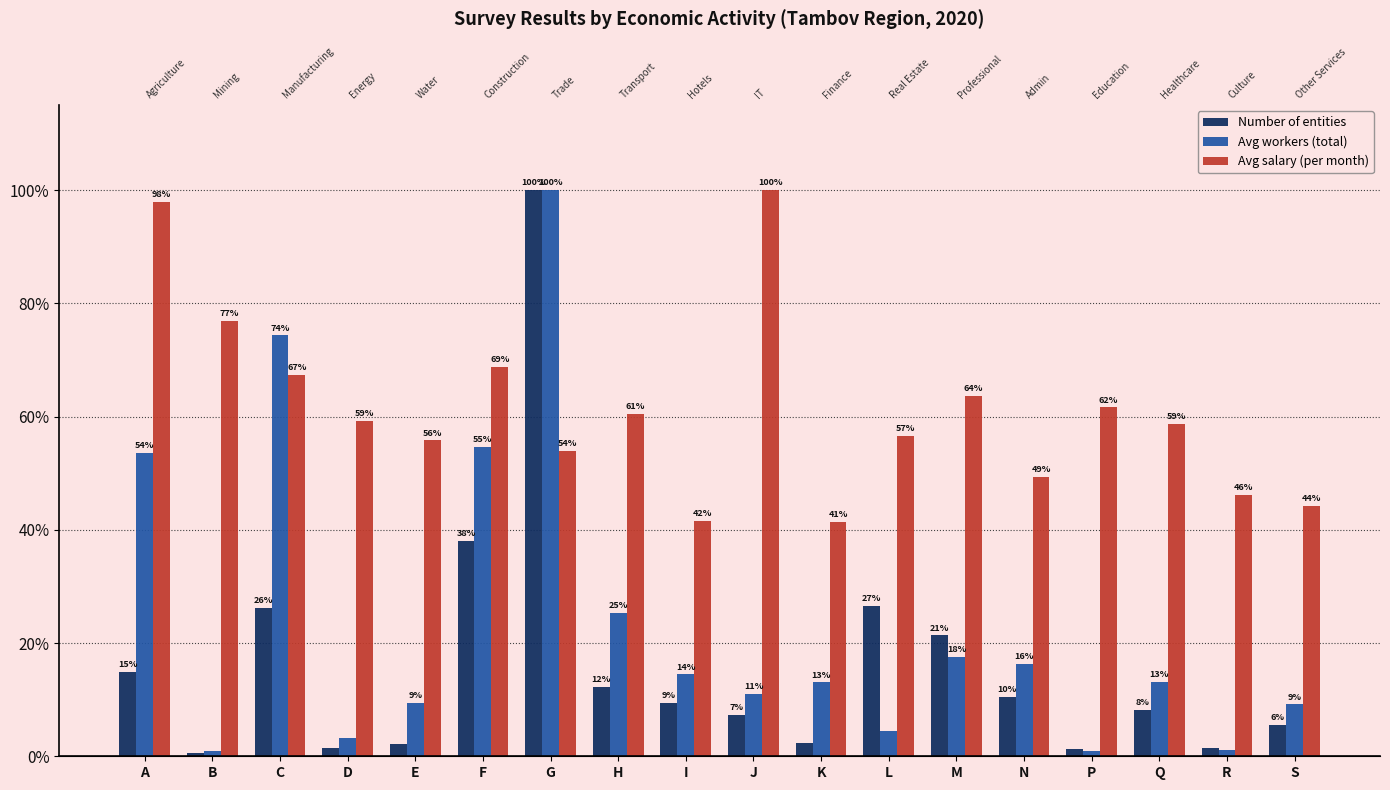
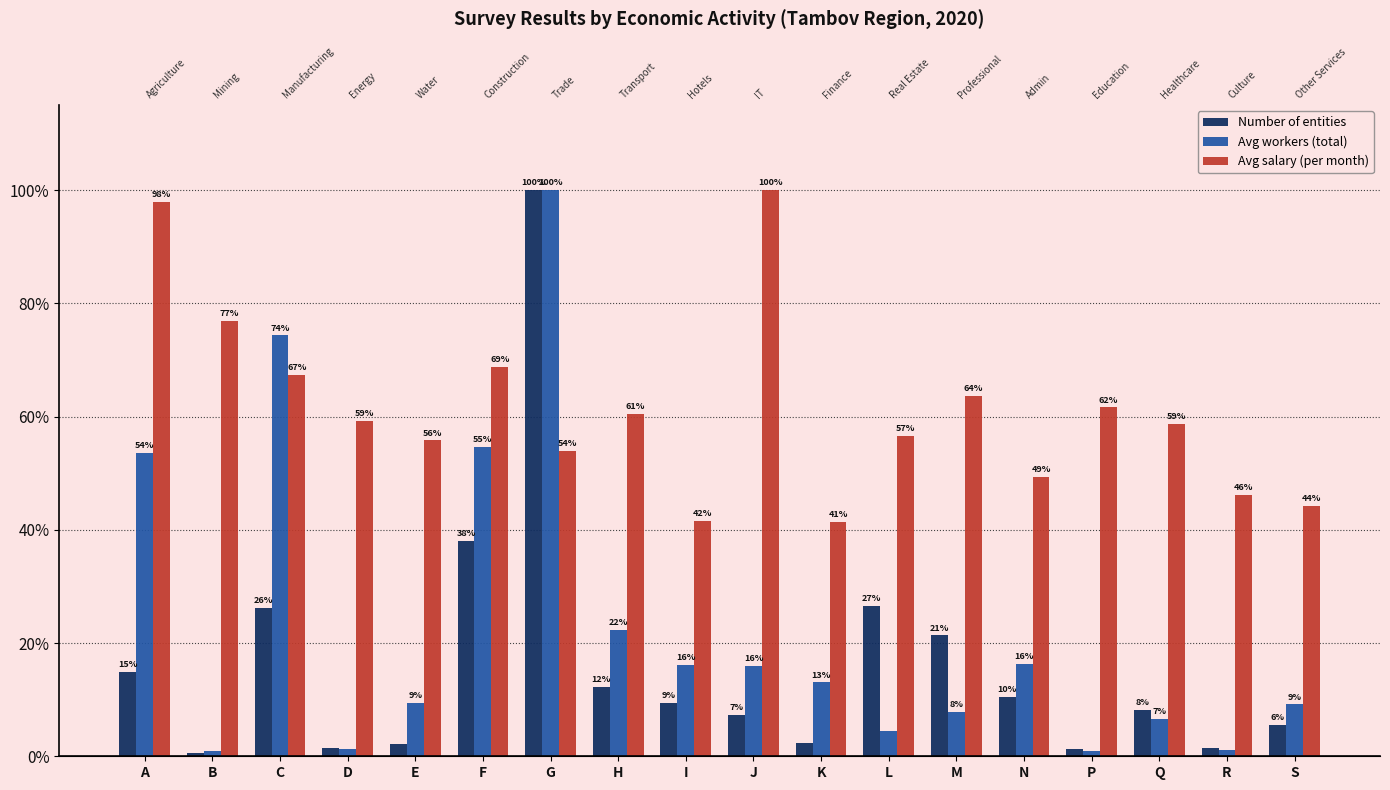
  {
    "Avg workers (total)": {
      "A": "54%",
      "C": "74%",
-     "D": "3%",
+     "D": "1%",
      "E": "9%",
      "F": "55%",
-     "H": "25%",
-     "I": "14%",
-     "J": "11%",
+     "H": "22%",
+     "I": "16%",
+     "J": "16%",
      "K": "13%",
-     "M": "18%",
+     "M": "8%",
      "N": "16%",
-     "Q": "13%",
+     "Q": "7%",
      "S": "9%"
    }
  }
